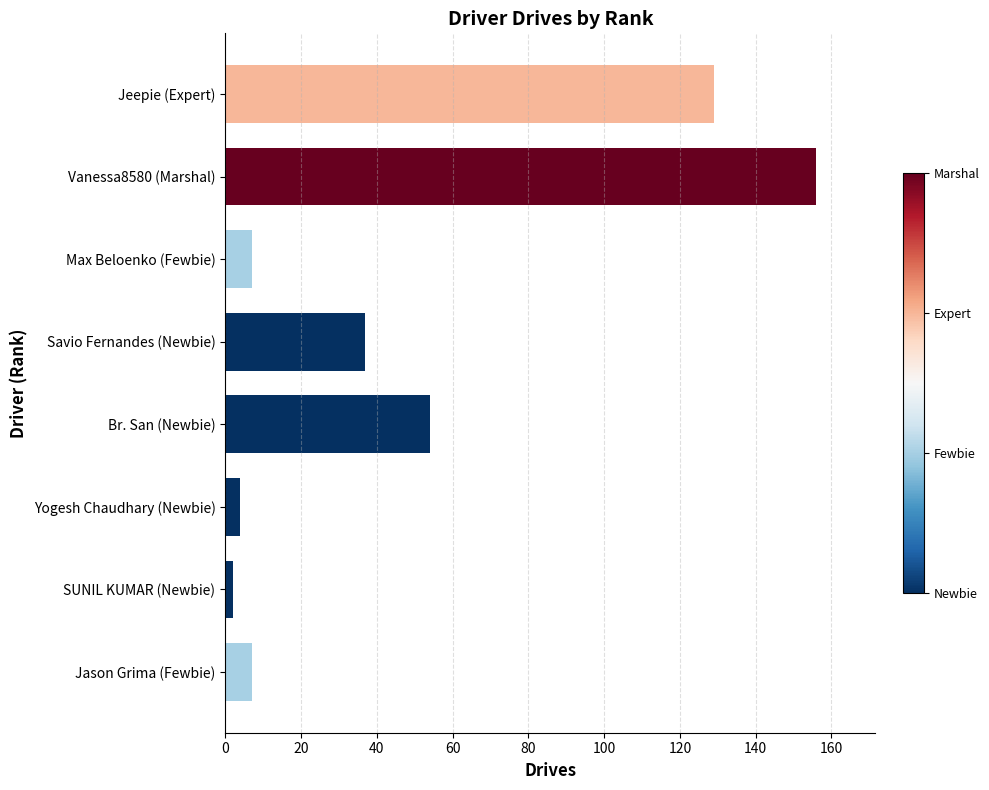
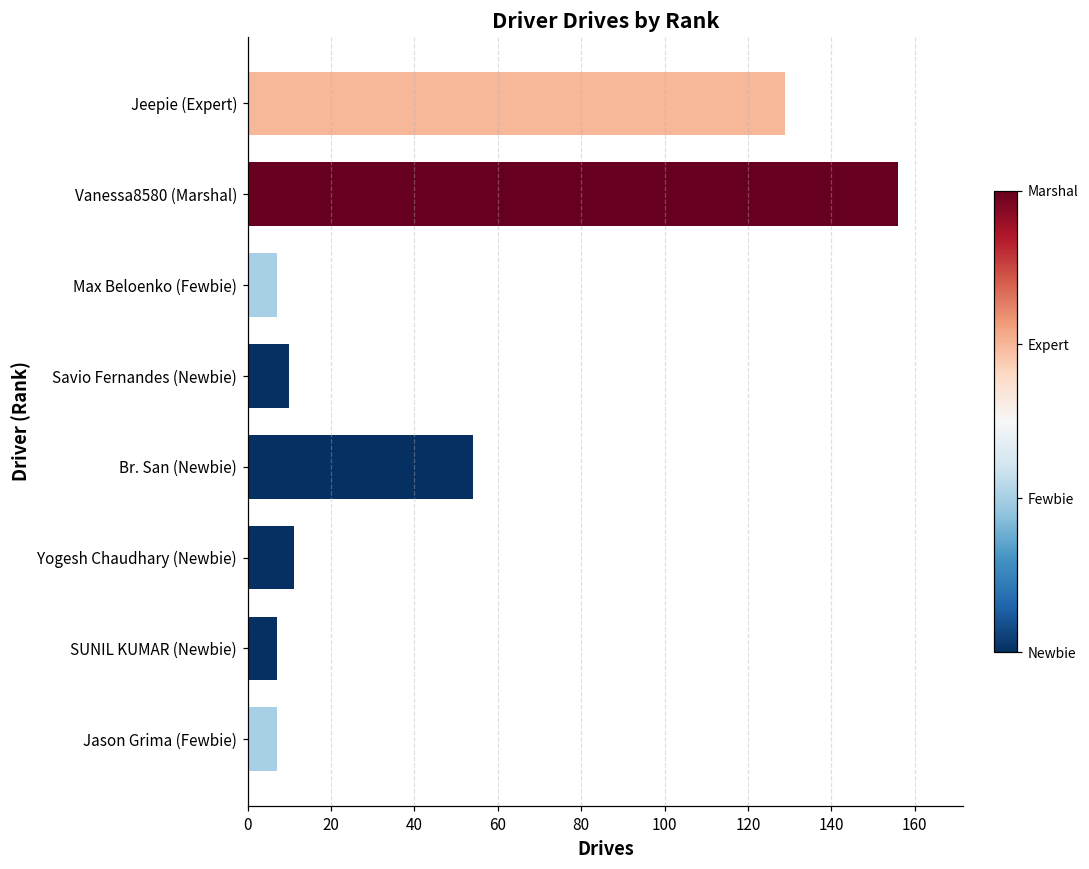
  {
    "Jeepie (Expert)": 129,
    "Vanessa8580 (Marshal)": 156,
    "Max Beloenko (Fewbie)": 7,
-   "Savio Fernandes (Newbie)": 37,
+   "Savio Fernandes (Newbie)": 10,
    "Br. San (Newbie)": 54,
-   "Yogesh Chaudhary (Newbie)": 4,
-   "SUNIL KUMAR (Newbie)": 2,
+   "Yogesh Chaudhary (Newbie)": 11,
+   "SUNIL KUMAR (Newbie)": 7,
    "Jason Grima (Fewbie)": 7
  }
